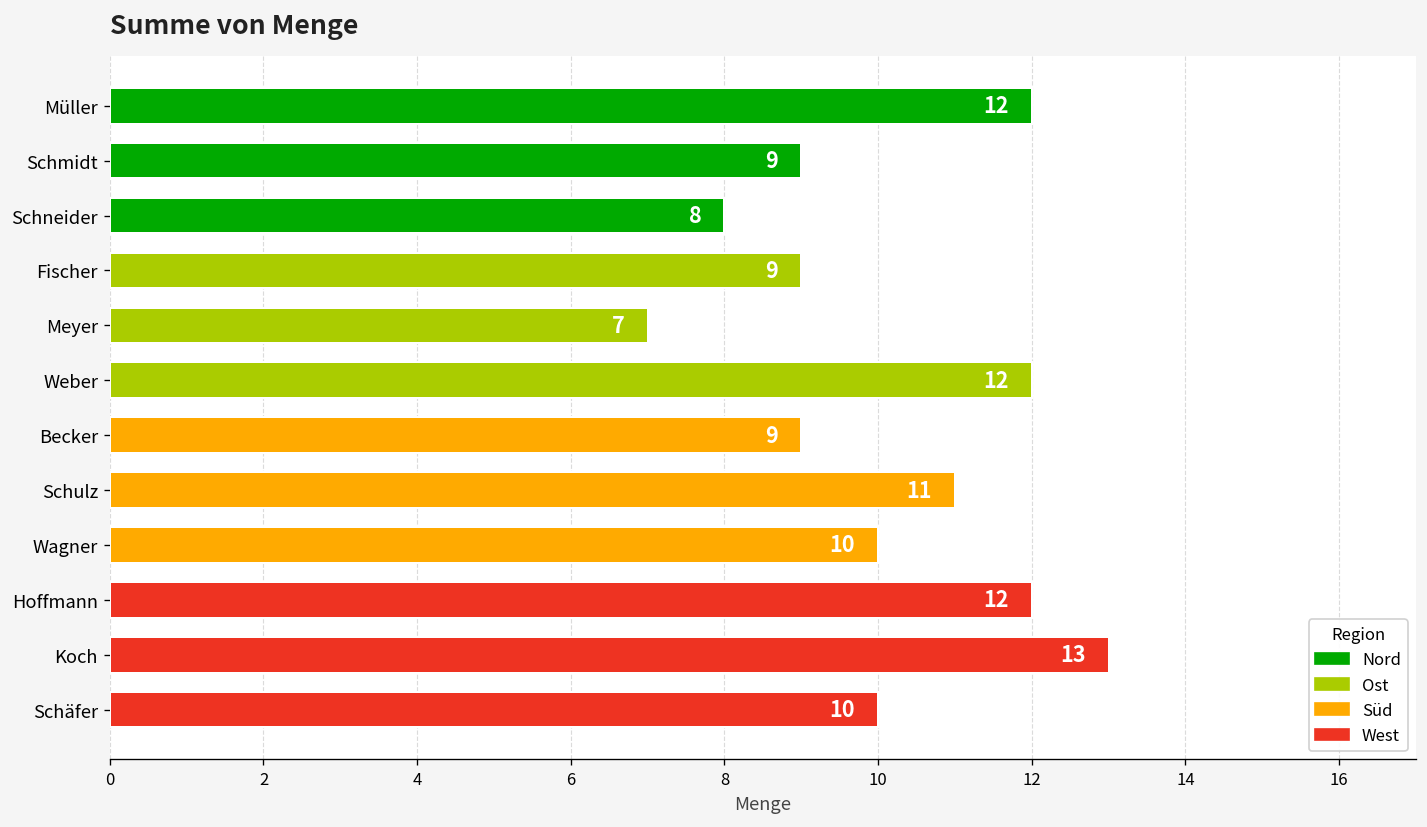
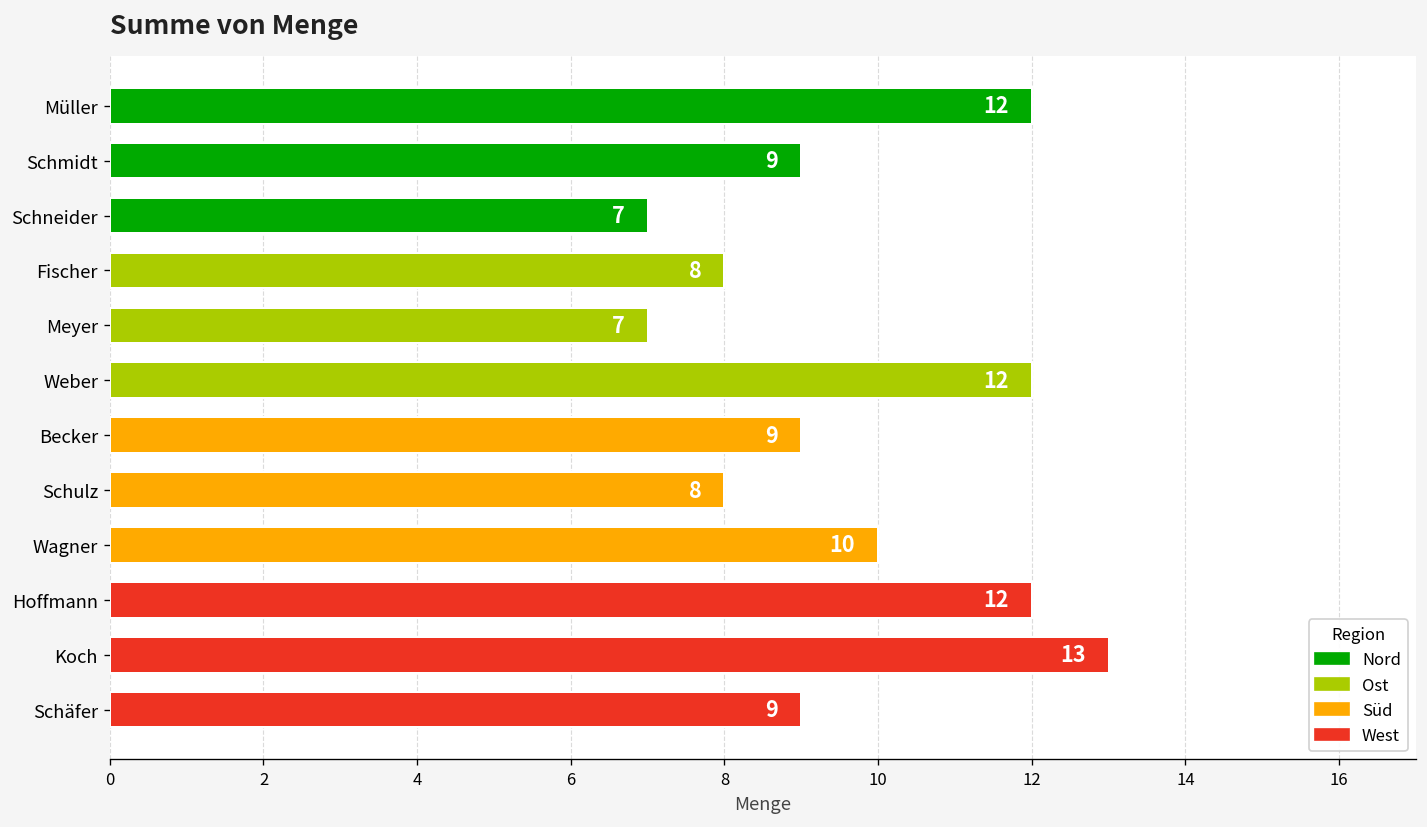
  {
    "Müller": 12,
    "Schmidt": 9,
-   "Schneider": 8,
-   "Fischer": 9,
+   "Schneider": 7,
+   "Fischer": 8,
    "Meyer": 7,
    "Weber": 12,
    "Becker": 9,
-   "Schulz": 11,
+   "Schulz": 8,
    "Wagner": 10,
    "Hoffmann": 12,
    "Koch": 13,
-   "Schäfer": 10
+   "Schäfer": 9
  }
